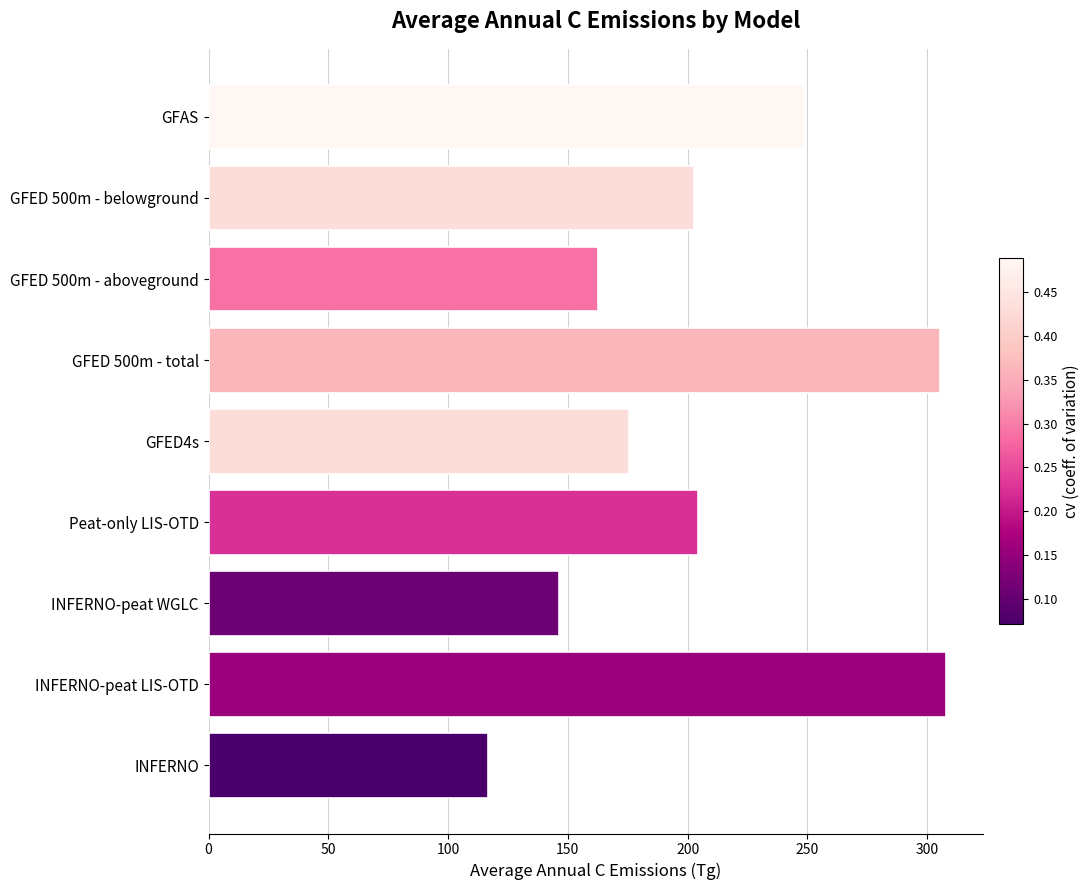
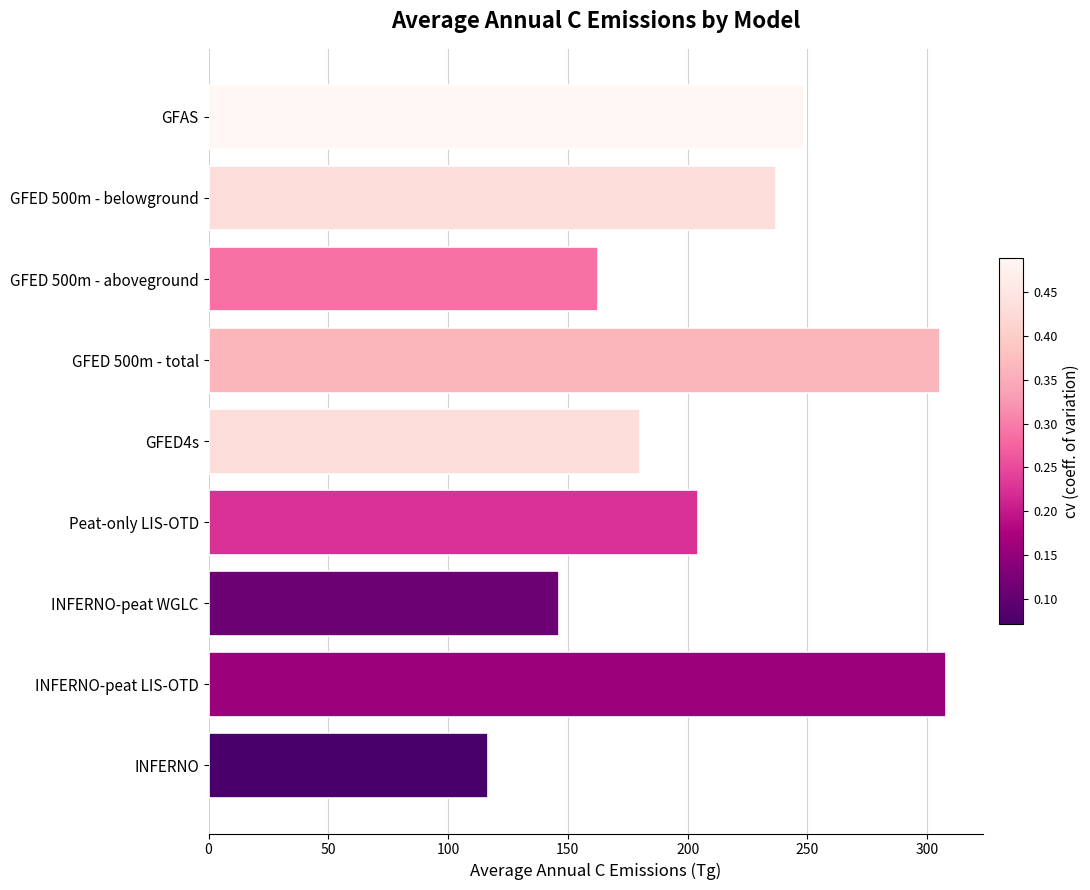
  {
    "GFAS": 249,
-   "GFED 500m - belowground": 203,
+   "GFED 500m - belowground": 237,
    "GFED 500m - aboveground": 163,
    "GFED 500m - total": 305,
-   "GFED4s": 176,
+   "GFED4s": 180,
    "Peat-only LIS-OTD": 205,
    "INFERNO-peat WGLC": 146,
    "INFERNO-peat LIS-OTD": 308,
    "INFERNO": 117
  }
